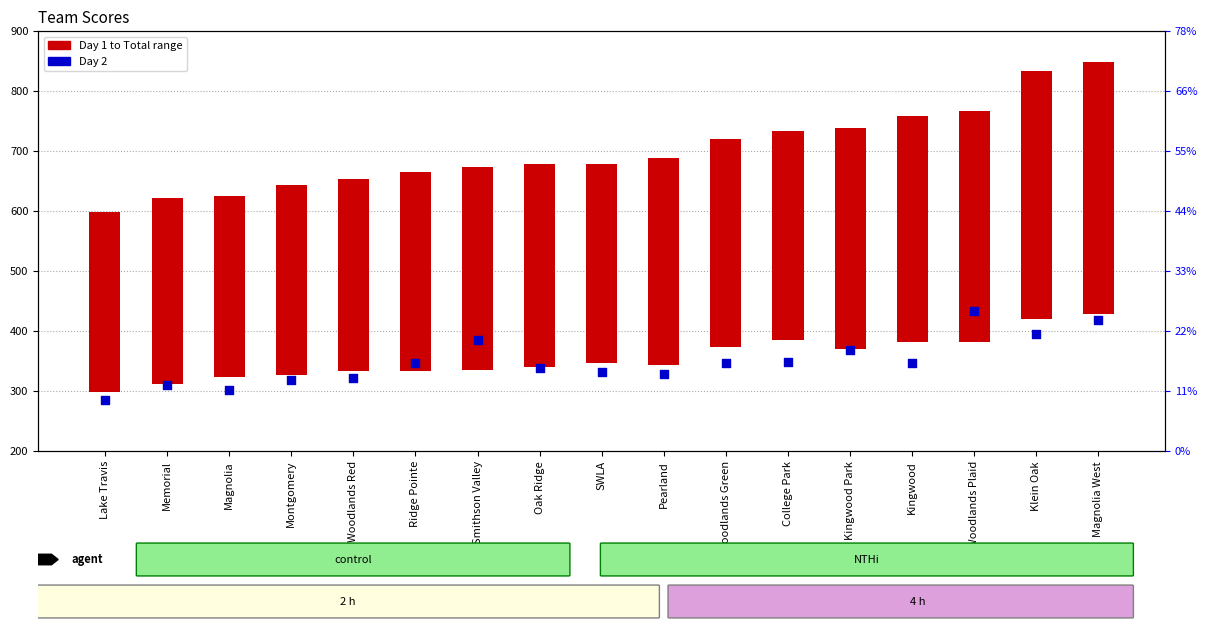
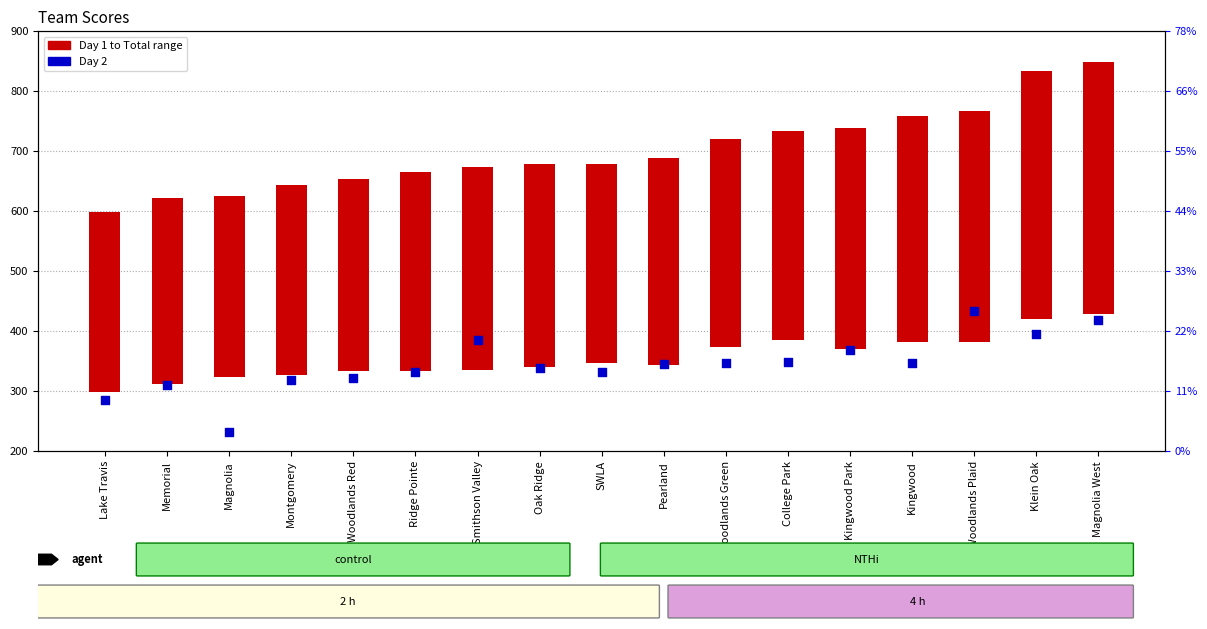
  {
    "Day 2": {
-     "Magnolia": 300,
-     "Ridge Pointe": 350,
-     "Pearland": 330
+     "Magnolia": 230,
+     "Ridge Pointe": 330,
+     "Pearland": 350
    }
  }
